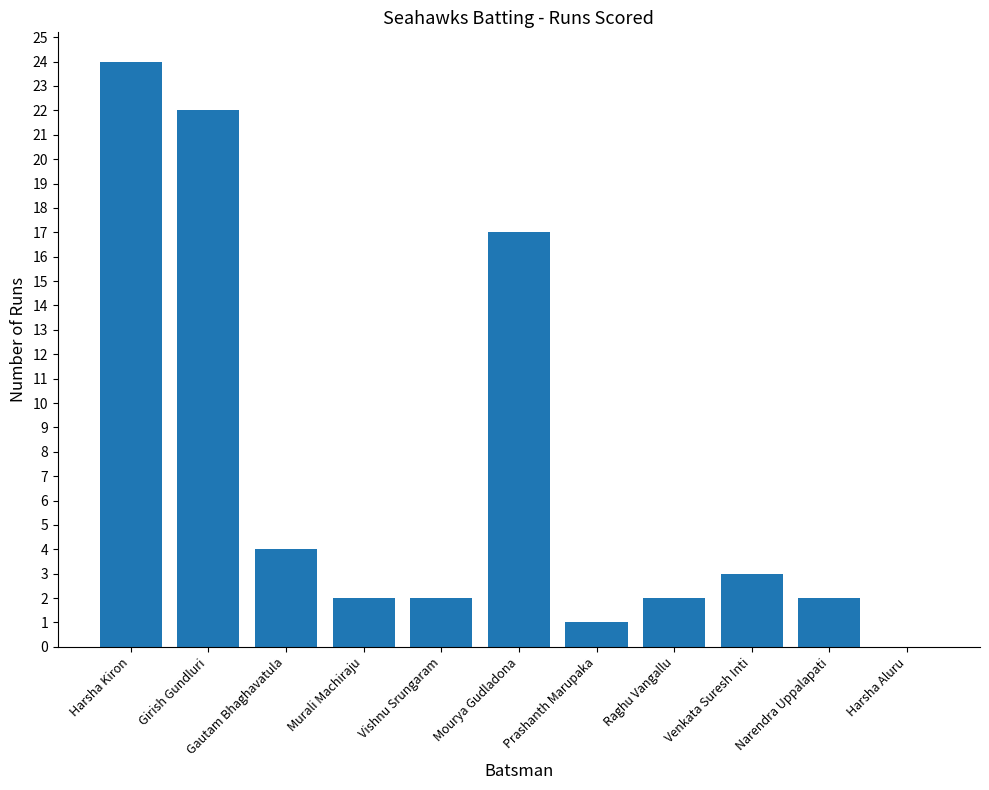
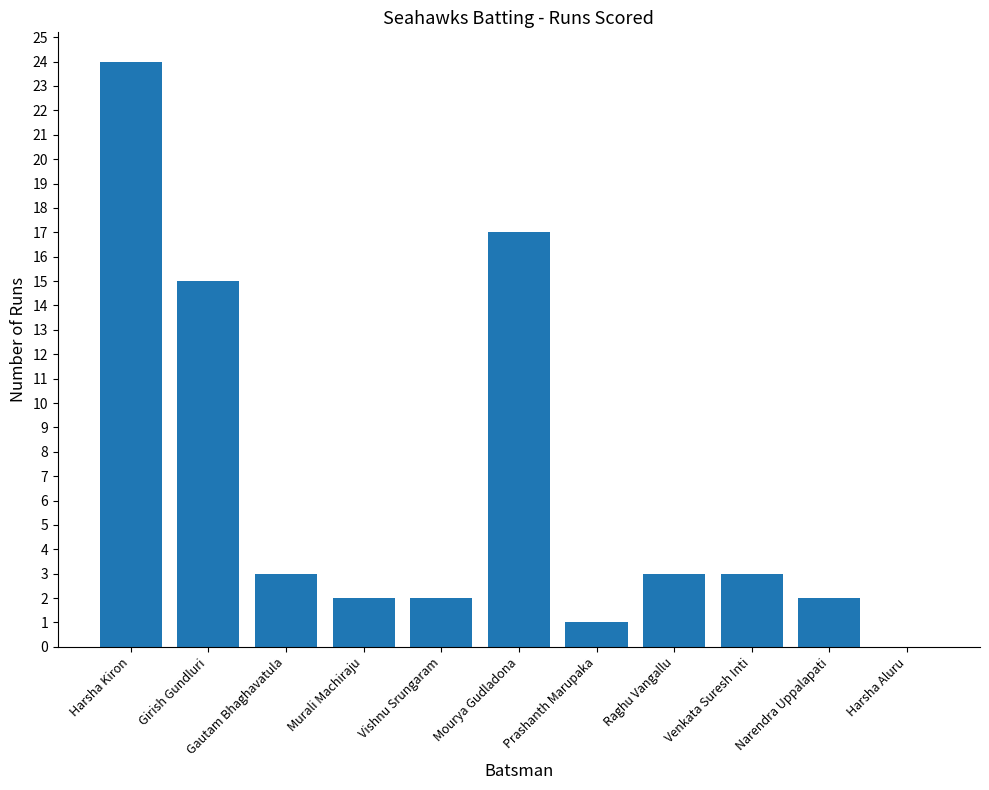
  {
    "Harsha Kiron": 24,
-   "Girish Gundluri": 22,
-   "Gautam Bhaghavatula": 4,
+   "Girish Gundluri": 15,
+   "Gautam Bhaghavatula": 3,
    "Murali Machiraju": 2,
    "Vishnu Srungaram": 2,
    "Mourya Gudladona": 17,
    "Prashanth Marupaka": 1,
-   "Raghu Vangallu": 2,
+   "Raghu Vangallu": 3,
    "Venkata Suresh Inti": 3,
    "Narendra Uppalapati": 2,
    "Harsha Aluru": 0
  }
